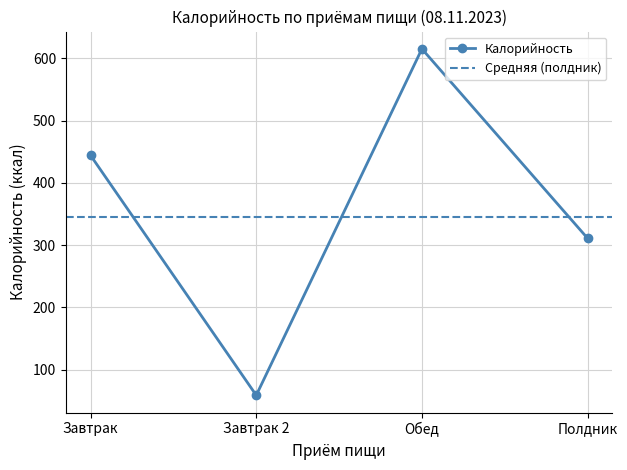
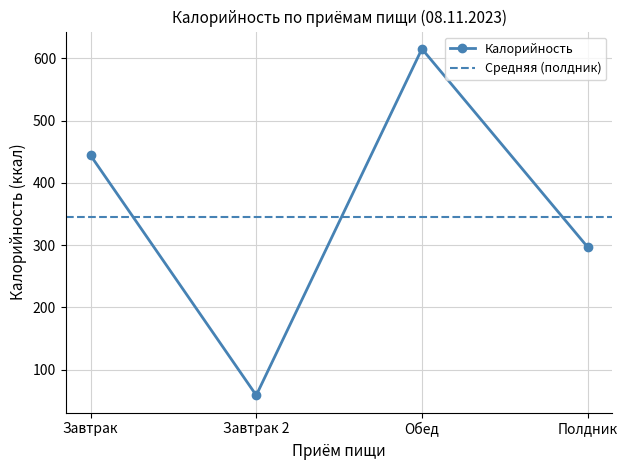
  {
    "Завтрак": 440,
    "Завтрак 2": 60,
    "Обед": 620,
-   "Полдник": 310
+   "Полдник": 300
  }
